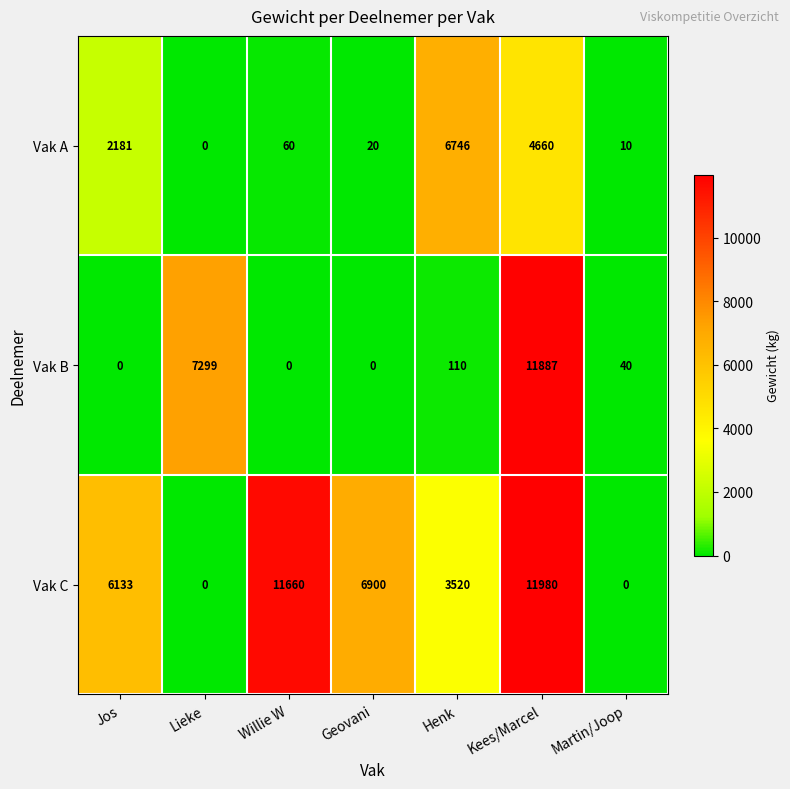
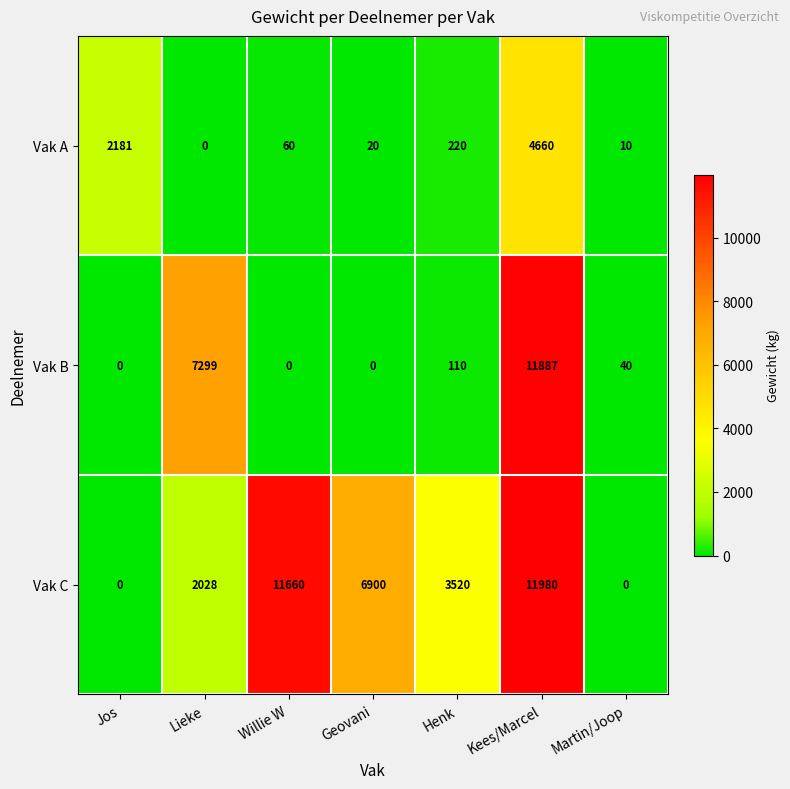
  {
    "Vak A": {
      "Jos": 2181,
      "Lieke": 0,
      "Willie W": 60,
      "Geovani": 20,
-     "Henk": 6746,
+     "Henk": 220,
      "Kees/Marcel": 4660,
      "Martin/Joop": 10
    },
    "Vak B": {
      "Jos": 0,
      "Lieke": 7299,
      "Willie W": 0,
      "Geovani": 0,
      "Henk": 110,
      "Kees/Marcel": 11887,
      "Martin/Joop": 40
    },
    "Vak C": {
-     "Jos": 6133,
-     "Lieke": 0,
+     "Jos": 0,
+     "Lieke": 2028,
      "Willie W": 11660,
      "Geovani": 6900,
      "Henk": 3520,
      "Kees/Marcel": 11980,
      "Martin/Joop": 0
    }
  }
